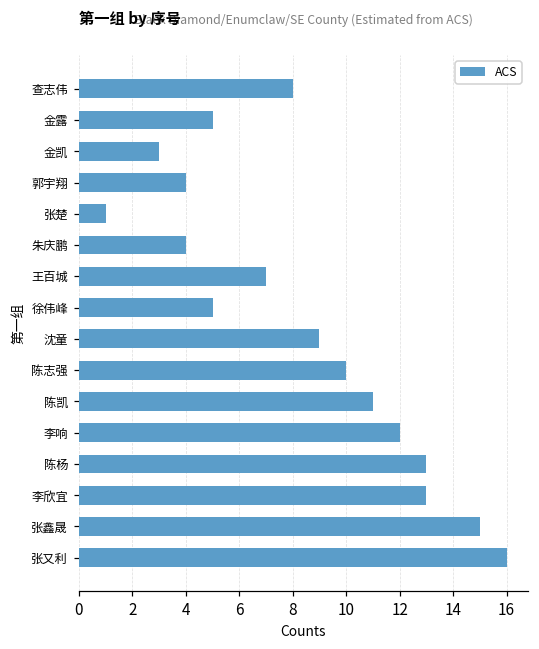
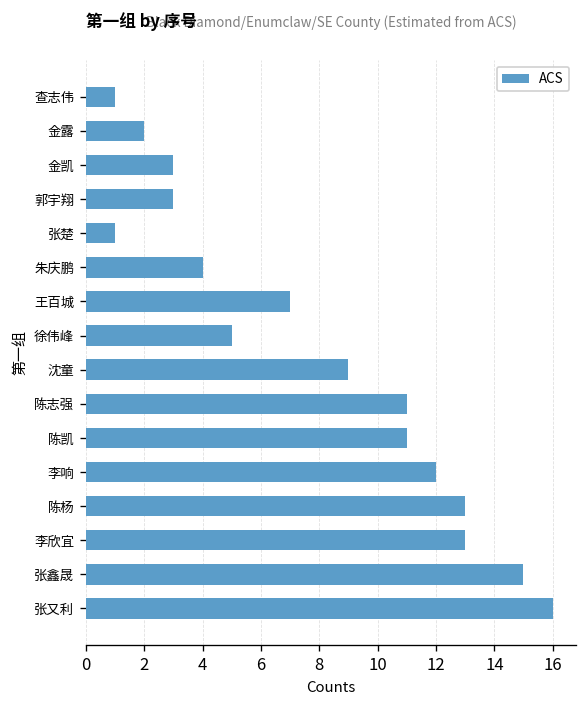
  {
-   "查志伟": 8,
-   "金露": 5,
+   "查志伟": 1,
+   "金露": 2,
    "金凯": 3,
-   "郭宇翔": 4,
+   "郭宇翔": 3,
    "张楚": 1,
    "朱庆鹏": 4,
    "王百城": 7,
    "徐伟峰": 5,
    "沈童": 9,
-   "陈志强": 10,
+   "陈志强": 11,
    "陈凯": 11,
    "李响": 12,
    "陈杨": 13,
    "李欣宜": 13,
    "张鑫晟": 15,
    "张又利": 16
  }
